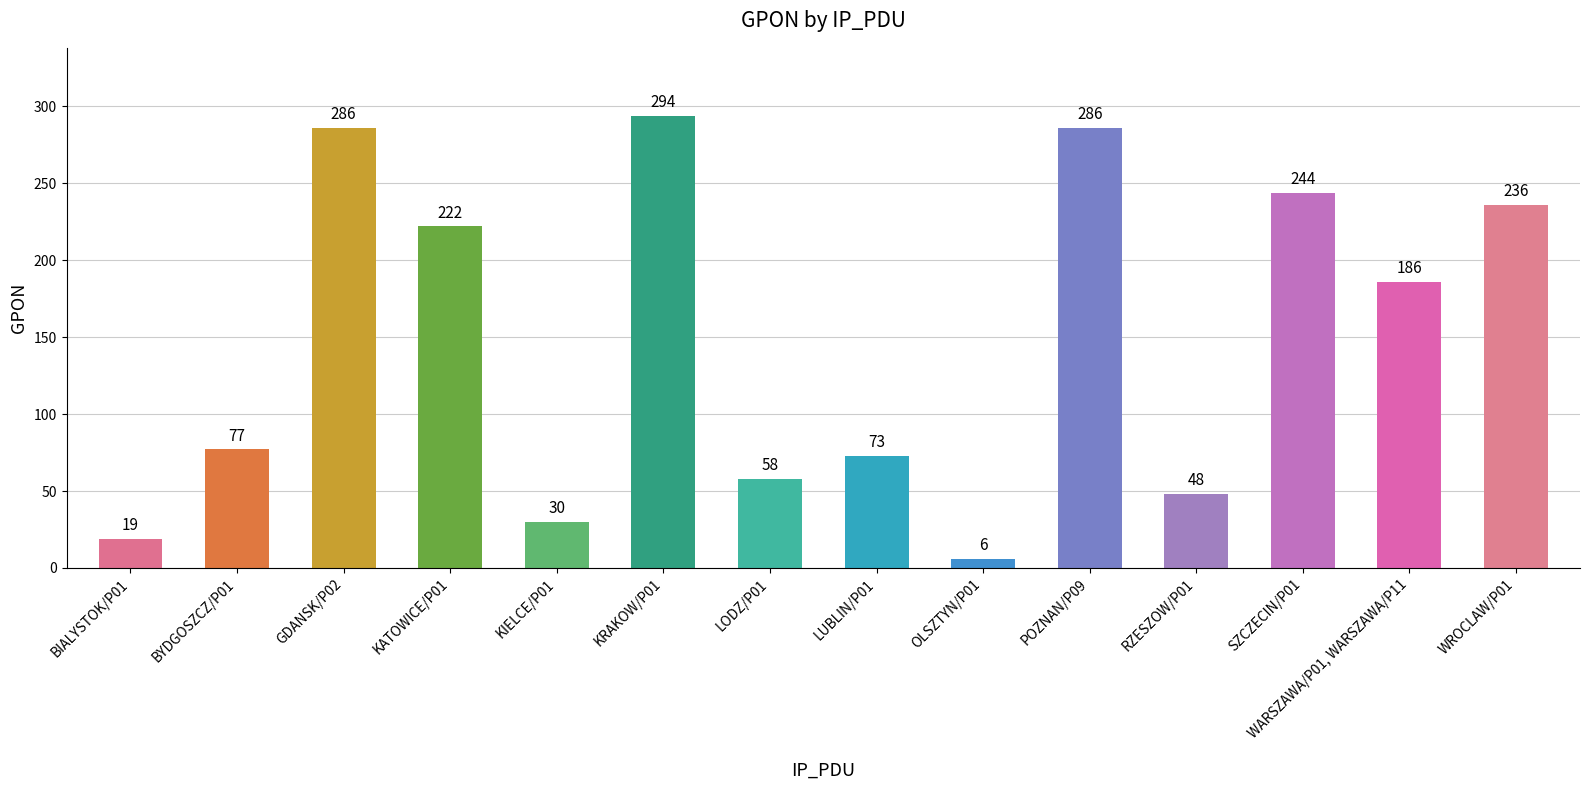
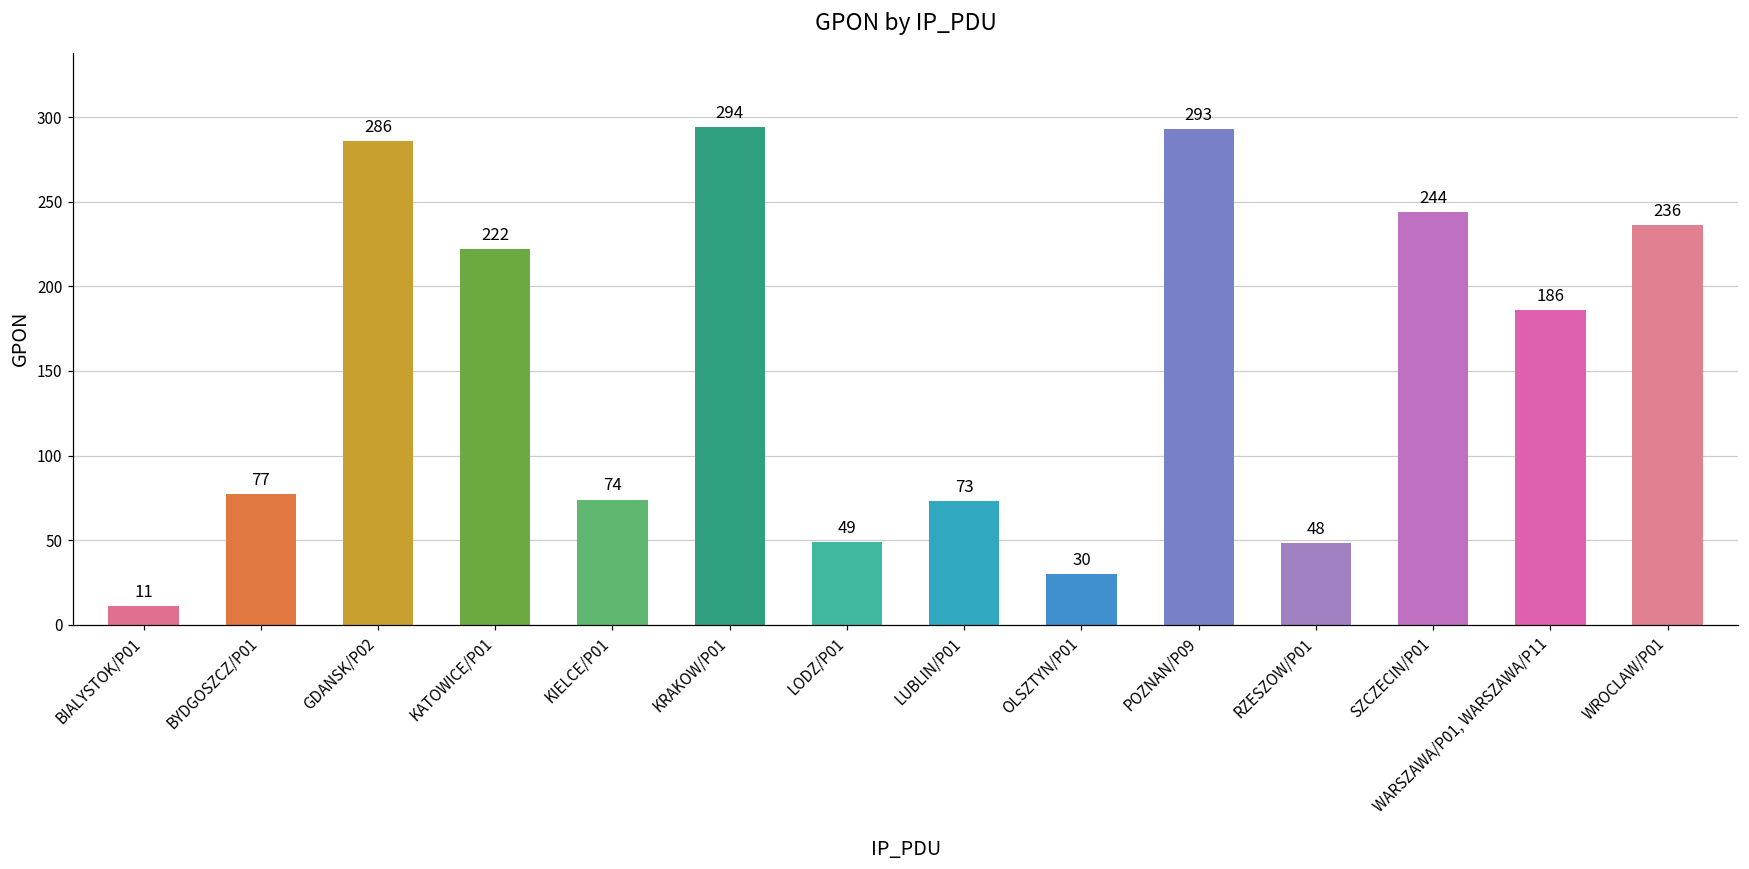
  {
-   "BIALYSTOK/P01": 19,
+   "BIALYSTOK/P01": 11,
    "BYDGOSZCZ/P01": 77,
    "GDANSK/P02": 286,
    "KATOWICE/P01": 222,
-   "KIELCE/P01": 30,
+   "KIELCE/P01": 74,
    "KRAKOW/P01": 294,
-   "LODZ/P01": 58,
+   "LODZ/P01": 49,
    "LUBLIN/P01": 73,
-   "OLSZTYN/P01": 6,
-   "POZNAN/P09": 286,
+   "OLSZTYN/P01": 30,
+   "POZNAN/P09": 293,
    "RZESZOW/P01": 48,
    "SZCZECIN/P01": 244,
    "WARSZAWA/P01, WARSZAWA/P11": 186,
    "WROCLAW/P01": 236
  }
